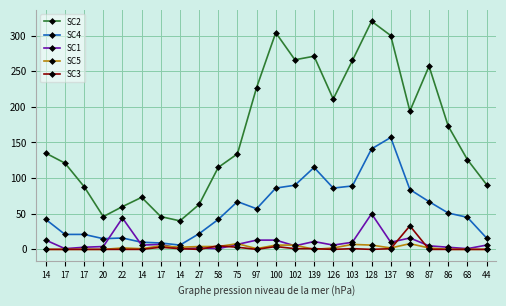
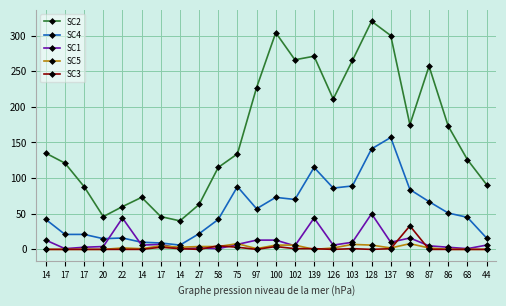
  {
    "SC2": {
      "20": 50,
      "22": 60,
      "27": 60,
      "58": 120,
      "75": 130,
      "97": 230,
      "100": 300,
      "102": 270,
      "139": 270,
      "126": 210,
      "103": 270,
      "128": 320,
      "137": 300,
-     "98": 190,
+     "98": 180,
      "87": 260,
      "86": 170,
      "68": 130,
      "44": 90
    },
    "SC4": {
      "20": 20,
      "22": 20,
      "27": 20,
      "58": 40,
-     "75": 70,
+     "75": 90,
      "97": 60,
-     "100": 90,
-     "102": 90,
+     "100": 70,
+     "102": 70,
      "139": 120,
      "126": 90,
      "103": 90,
      "128": 140,
      "137": 160,
      "98": 80,
      "87": 70,
      "86": 50,
      "68": 50,
      "44": 20
    },
    "SC1": {
      "20": 0,
      "22": 40,
      "97": 10,
      "100": 10,
-     "139": 10,
+     "139": 40,
      "126": 10,
      "128": 50,
      "137": 10,
      "98": 20,
      "44": 10
    },
    "SC5": {
      "128": 10,
      "98": 10
    },
    "SC3": {
      "75": 0,
      "102": 0,
      "103": 0,
      "128": 0,
      "98": 30
    }
  }
